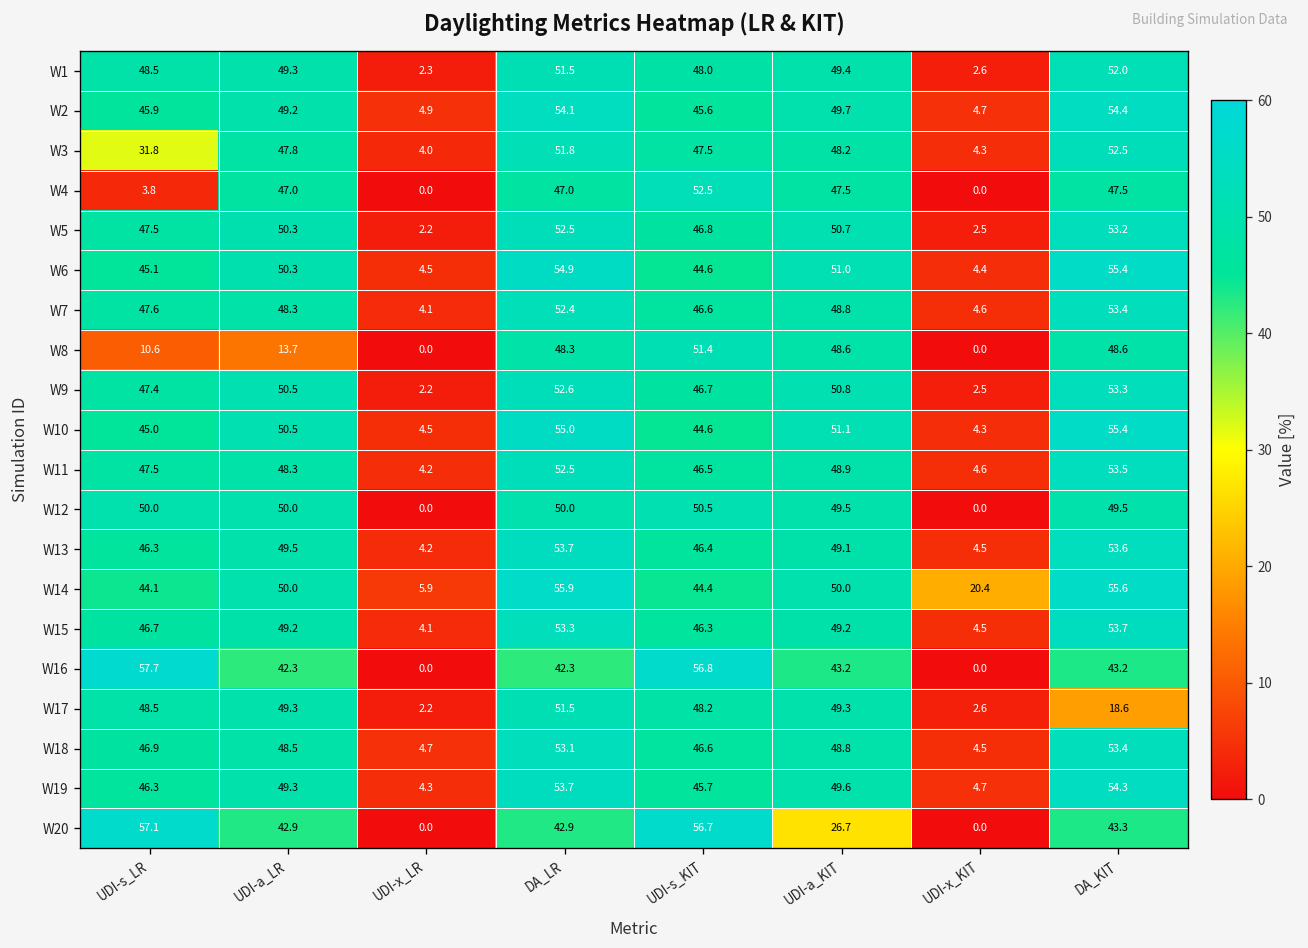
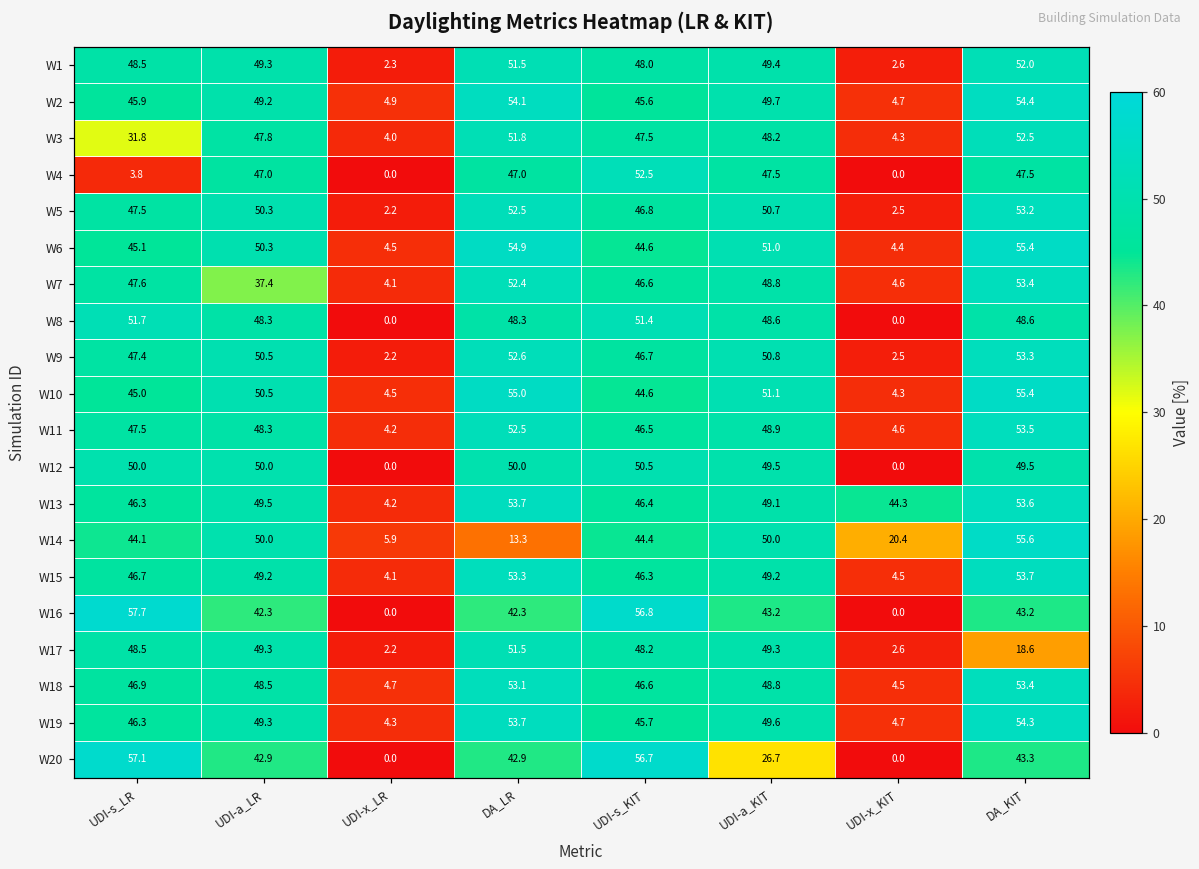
  {
    "W1": {
      "UDI-s_LR": 48.5,
      "UDI-a_LR": 49.3,
      "UDI-x_LR": 2.3,
      "DA_LR": 51.5,
      "UDI-s_KIT": 48.0,
      "UDI-a_KIT": 49.4,
      "UDI-x_KIT": 2.6,
      "DA_KIT": 52.0
    },
    "W2": {
      "UDI-s_LR": 45.9,
      "UDI-a_LR": 49.2,
      "UDI-x_LR": 4.9,
      "DA_LR": 54.1,
      "UDI-s_KIT": 45.6,
      "UDI-a_KIT": 49.7,
      "UDI-x_KIT": 4.7,
      "DA_KIT": 54.4
    },
    "W3": {
      "UDI-s_LR": 31.8,
      "UDI-a_LR": 47.8,
      "UDI-x_LR": 4.0,
      "DA_LR": 51.8,
      "UDI-s_KIT": 47.5,
      "UDI-a_KIT": 48.2,
      "UDI-x_KIT": 4.3,
      "DA_KIT": 52.5
    },
    "W4": {
      "UDI-s_LR": 3.8,
      "UDI-a_LR": 47.0,
      "UDI-x_LR": 0.0,
      "DA_LR": 47.0,
      "UDI-s_KIT": 52.5,
      "UDI-a_KIT": 47.5,
      "UDI-x_KIT": 0.0,
      "DA_KIT": 47.5
    },
    "W5": {
      "UDI-s_LR": 47.5,
      "UDI-a_LR": 50.3,
      "UDI-x_LR": 2.2,
      "DA_LR": 52.5,
      "UDI-s_KIT": 46.8,
      "UDI-a_KIT": 50.7,
      "UDI-x_KIT": 2.5,
      "DA_KIT": 53.2
    },
    "W6": {
      "UDI-s_LR": 45.1,
      "UDI-a_LR": 50.3,
      "UDI-x_LR": 4.5,
      "DA_LR": 54.9,
      "UDI-s_KIT": 44.6,
      "UDI-a_KIT": 51.0,
      "UDI-x_KIT": 4.4,
      "DA_KIT": 55.4
    },
    "W7": {
      "UDI-s_LR": 47.6,
-     "UDI-a_LR": 48.3,
+     "UDI-a_LR": 37.4,
      "UDI-x_LR": 4.1,
      "DA_LR": 52.4,
      "UDI-s_KIT": 46.6,
      "UDI-a_KIT": 48.8,
      "UDI-x_KIT": 4.6,
      "DA_KIT": 53.4
    },
    "W8": {
-     "UDI-s_LR": 10.6,
-     "UDI-a_LR": 13.7,
+     "UDI-s_LR": 51.7,
+     "UDI-a_LR": 48.3,
      "UDI-x_LR": 0.0,
      "DA_LR": 48.3,
      "UDI-s_KIT": 51.4,
      "UDI-a_KIT": 48.6,
      "UDI-x_KIT": 0.0,
      "DA_KIT": 48.6
    },
    "W9": {
      "UDI-s_LR": 47.4,
      "UDI-a_LR": 50.5,
      "UDI-x_LR": 2.2,
      "DA_LR": 52.6,
      "UDI-s_KIT": 46.7,
      "UDI-a_KIT": 50.8,
      "UDI-x_KIT": 2.5,
      "DA_KIT": 53.3
    },
    "W10": {
      "UDI-s_LR": 45.0,
      "UDI-a_LR": 50.5,
      "UDI-x_LR": 4.5,
      "DA_LR": 55.0,
      "UDI-s_KIT": 44.6,
      "UDI-a_KIT": 51.1,
      "UDI-x_KIT": 4.3,
      "DA_KIT": 55.4
    },
    "W11": {
      "UDI-s_LR": 47.5,
      "UDI-a_LR": 48.3,
      "UDI-x_LR": 4.2,
      "DA_LR": 52.5,
      "UDI-s_KIT": 46.5,
      "UDI-a_KIT": 48.9,
      "UDI-x_KIT": 4.6,
      "DA_KIT": 53.5
    },
    "W12": {
      "UDI-s_LR": 50.0,
      "UDI-a_LR": 50.0,
      "UDI-x_LR": 0.0,
      "DA_LR": 50.0,
      "UDI-s_KIT": 50.5,
      "UDI-a_KIT": 49.5,
      "UDI-x_KIT": 0.0,
      "DA_KIT": 49.5
    },
    "W13": {
      "UDI-s_LR": 46.3,
      "UDI-a_LR": 49.5,
      "UDI-x_LR": 4.2,
      "DA_LR": 53.7,
      "UDI-s_KIT": 46.4,
      "UDI-a_KIT": 49.1,
-     "UDI-x_KIT": 4.5,
+     "UDI-x_KIT": 44.3,
      "DA_KIT": 53.6
    },
    "W14": {
      "UDI-s_LR": 44.1,
      "UDI-a_LR": 50.0,
      "UDI-x_LR": 5.9,
-     "DA_LR": 55.9,
+     "DA_LR": 13.3,
      "UDI-s_KIT": 44.4,
      "UDI-a_KIT": 50.0,
      "UDI-x_KIT": 20.4,
      "DA_KIT": 55.6
    },
    "W15": {
      "UDI-s_LR": 46.7,
      "UDI-a_LR": 49.2,
      "UDI-x_LR": 4.1,
      "DA_LR": 53.3,
      "UDI-s_KIT": 46.3,
      "UDI-a_KIT": 49.2,
      "UDI-x_KIT": 4.5,
      "DA_KIT": 53.7
    },
    "W16": {
      "UDI-s_LR": 57.7,
      "UDI-a_LR": 42.3,
      "UDI-x_LR": 0.0,
      "DA_LR": 42.3,
      "UDI-s_KIT": 56.8,
      "UDI-a_KIT": 43.2,
      "UDI-x_KIT": 0.0,
      "DA_KIT": 43.2
    },
    "W17": {
      "UDI-s_LR": 48.5,
      "UDI-a_LR": 49.3,
      "UDI-x_LR": 2.2,
      "DA_LR": 51.5,
      "UDI-s_KIT": 48.2,
      "UDI-a_KIT": 49.3,
      "UDI-x_KIT": 2.6,
      "DA_KIT": 18.6
    },
    "W18": {
      "UDI-s_LR": 46.9,
      "UDI-a_LR": 48.5,
      "UDI-x_LR": 4.7,
      "DA_LR": 53.1,
      "UDI-s_KIT": 46.6,
      "UDI-a_KIT": 48.8,
      "UDI-x_KIT": 4.5,
      "DA_KIT": 53.4
    },
    "W19": {
      "UDI-s_LR": 46.3,
      "UDI-a_LR": 49.3,
      "UDI-x_LR": 4.3,
      "DA_LR": 53.7,
      "UDI-s_KIT": 45.7,
      "UDI-a_KIT": 49.6,
      "UDI-x_KIT": 4.7,
      "DA_KIT": 54.3
    },
    "W20": {
      "UDI-s_LR": 57.1,
      "UDI-a_LR": 42.9,
      "UDI-x_LR": 0.0,
      "DA_LR": 42.9,
      "UDI-s_KIT": 56.7,
      "UDI-a_KIT": 26.7,
      "UDI-x_KIT": 0.0,
      "DA_KIT": 43.3
    }
  }
